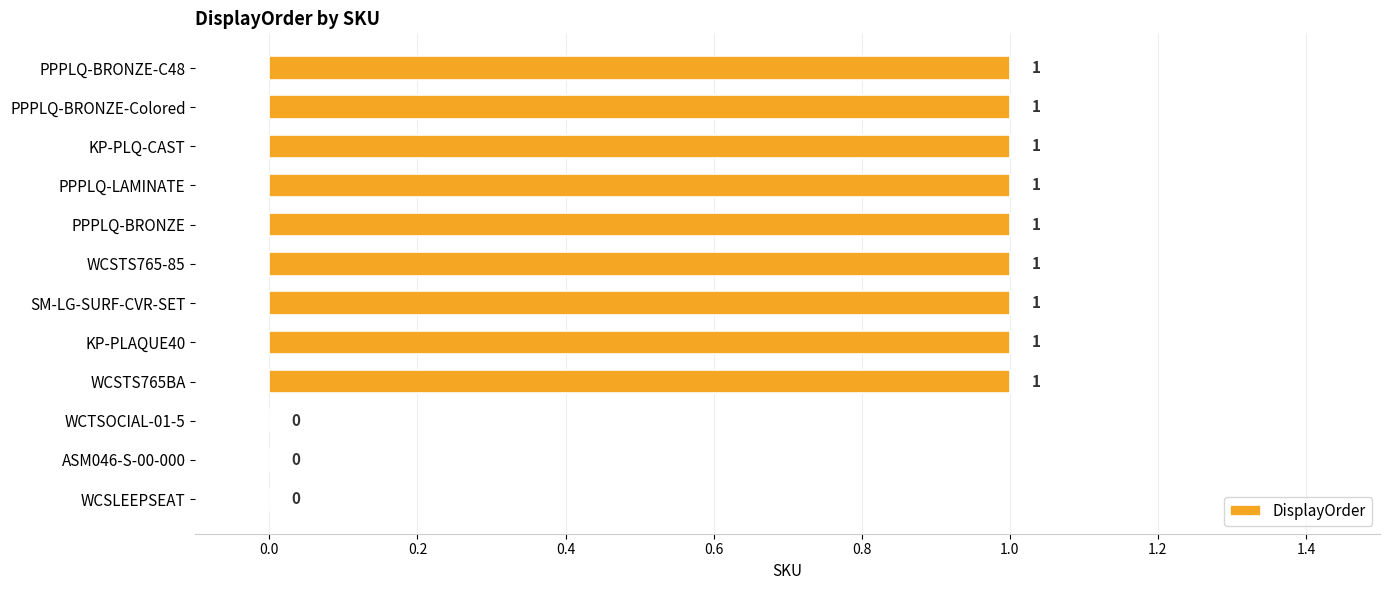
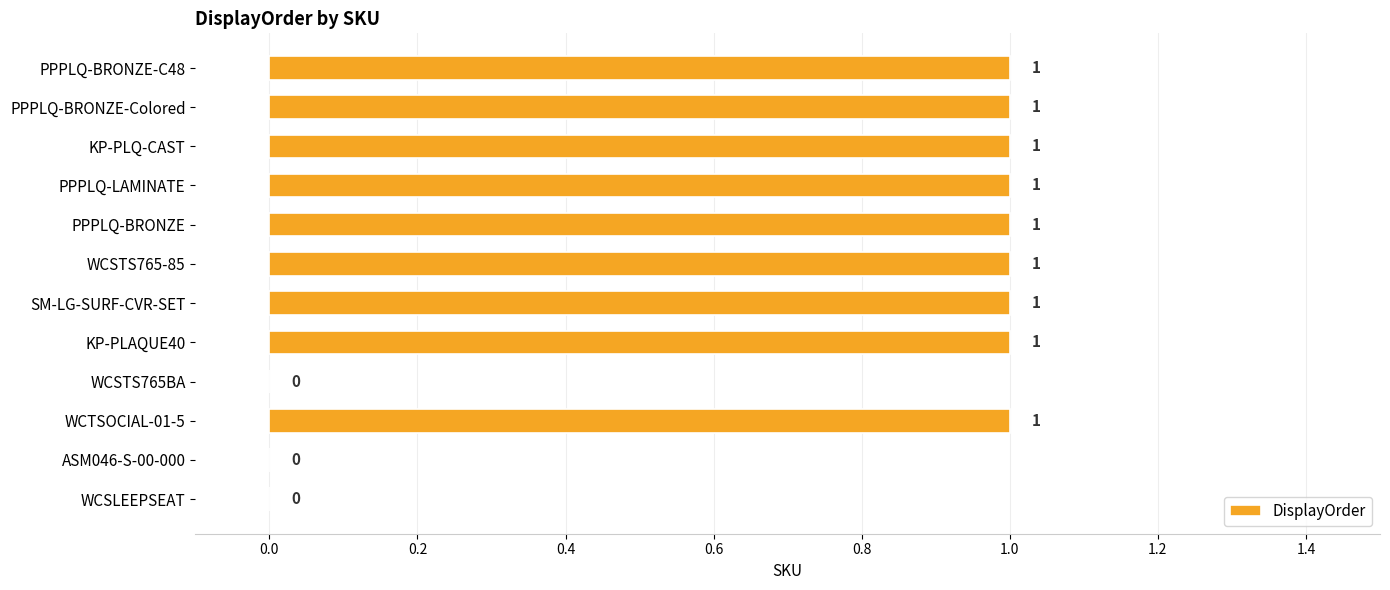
  {
    "PPPLQ-BRONZE-C48": 1,
    "PPPLQ-BRONZE-Colored": 1,
    "KP-PLQ-CAST": 1,
    "PPPLQ-LAMINATE": 1,
    "PPPLQ-BRONZE": 1,
    "WCSTS765-85": 1,
    "SM-LG-SURF-CVR-SET": 1,
    "KP-PLAQUE40": 1,
-   "WCSTS765BA": 1,
-   "WCTSOCIAL-01-5": 0,
+   "WCSTS765BA": 0,
+   "WCTSOCIAL-01-5": 1,
    "ASM046-S-00-000": 0,
    "WCSLEEPSEAT": 0
  }
